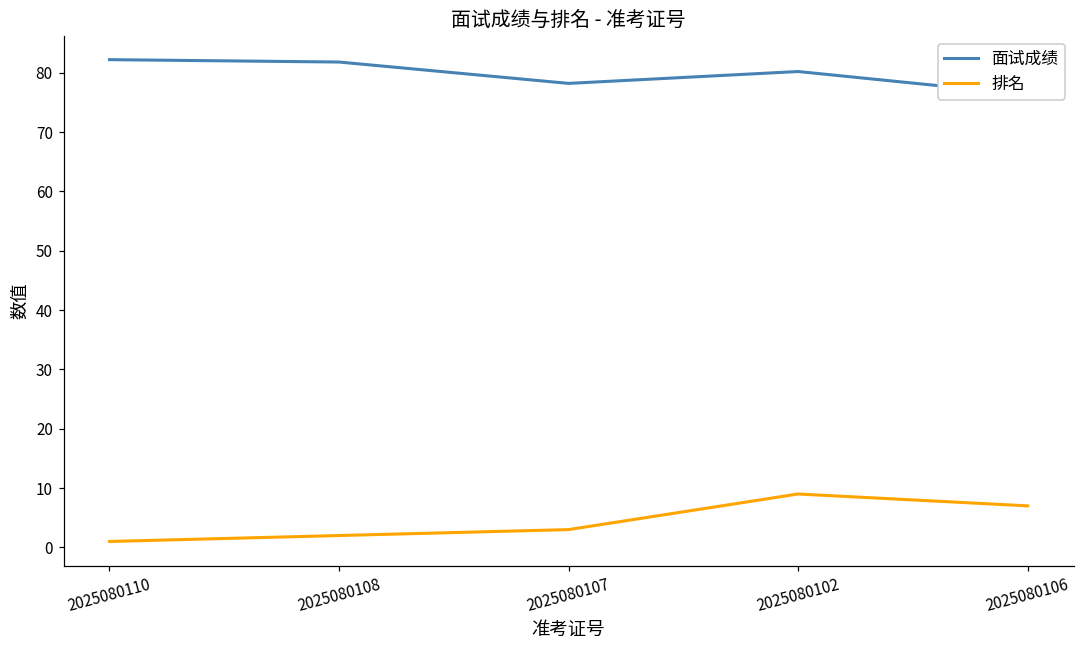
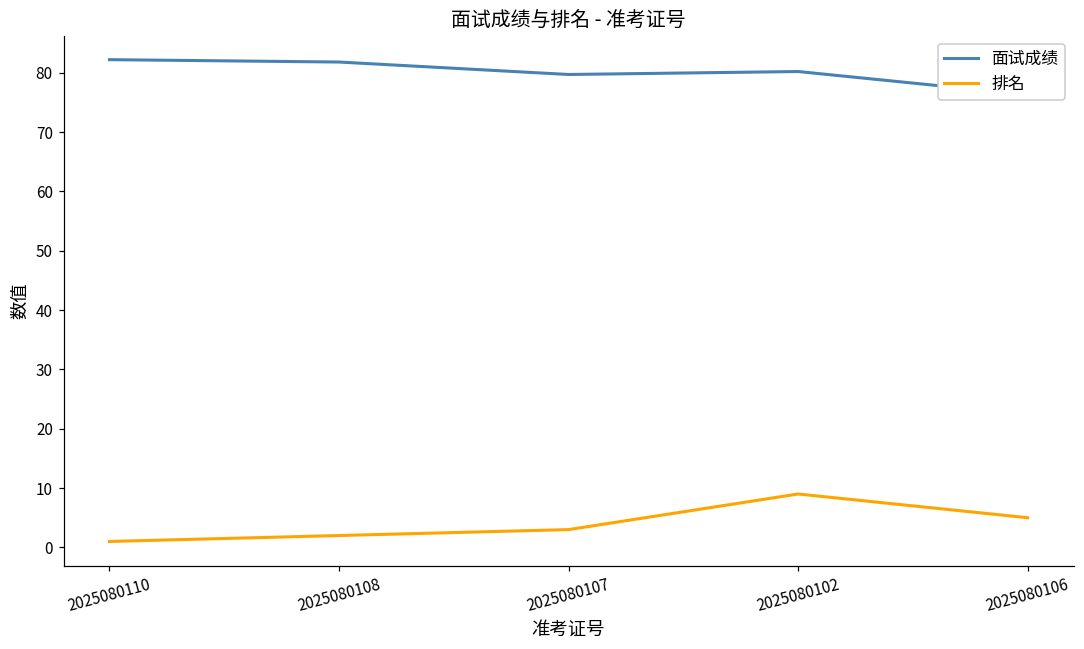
  {
    "面试成绩": {
      "2025080110": 82,
      "2025080108": 82,
-     "2025080107": 78,
+     "2025080107": 80,
      "2025080102": 80
    },
    "排名": {
      "2025080110": 1,
      "2025080108": 2,
      "2025080107": 3,
      "2025080102": 9,
-     "2025080106": 7
+     "2025080106": 5
    }
  }
